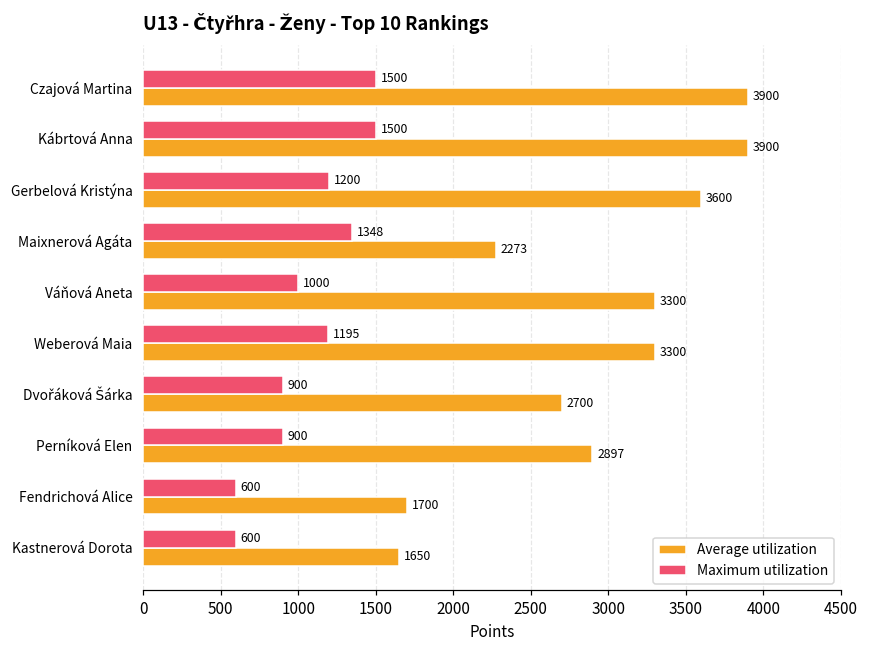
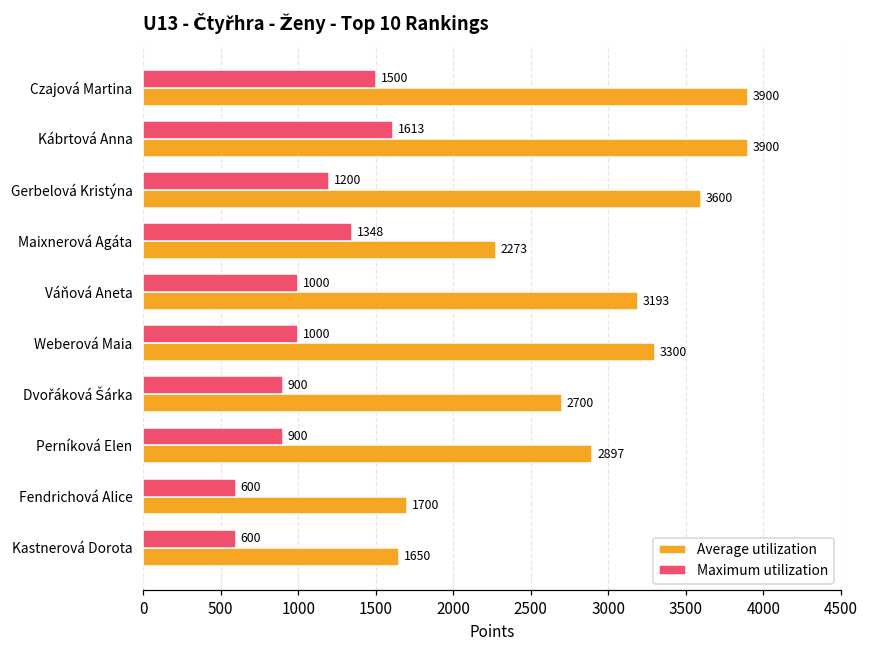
  {
    "Average utilization": {
      "Czajová Martina": 3900,
      "Kábrtová Anna": 3900,
      "Gerbelová Kristýna": 3600,
      "Maixnerová Agáta": 2273,
-     "Váňová Aneta": 3300,
+     "Váňová Aneta": 3193,
      "Weberová Maia": 3300,
      "Dvořáková Šárka": 2700,
      "Perníková Elen": 2897,
      "Fendrichová Alice": 1700,
      "Kastnerová Dorota": 1650
    },
    "Maximum utilization": {
      "Czajová Martina": 1500,
-     "Kábrtová Anna": 1500,
+     "Kábrtová Anna": 1613,
      "Gerbelová Kristýna": 1200,
      "Maixnerová Agáta": 1348,
      "Váňová Aneta": 1000,
-     "Weberová Maia": 1195,
+     "Weberová Maia": 1000,
      "Dvořáková Šárka": 900,
      "Perníková Elen": 900,
      "Fendrichová Alice": 600,
      "Kastnerová Dorota": 600
    }
  }
